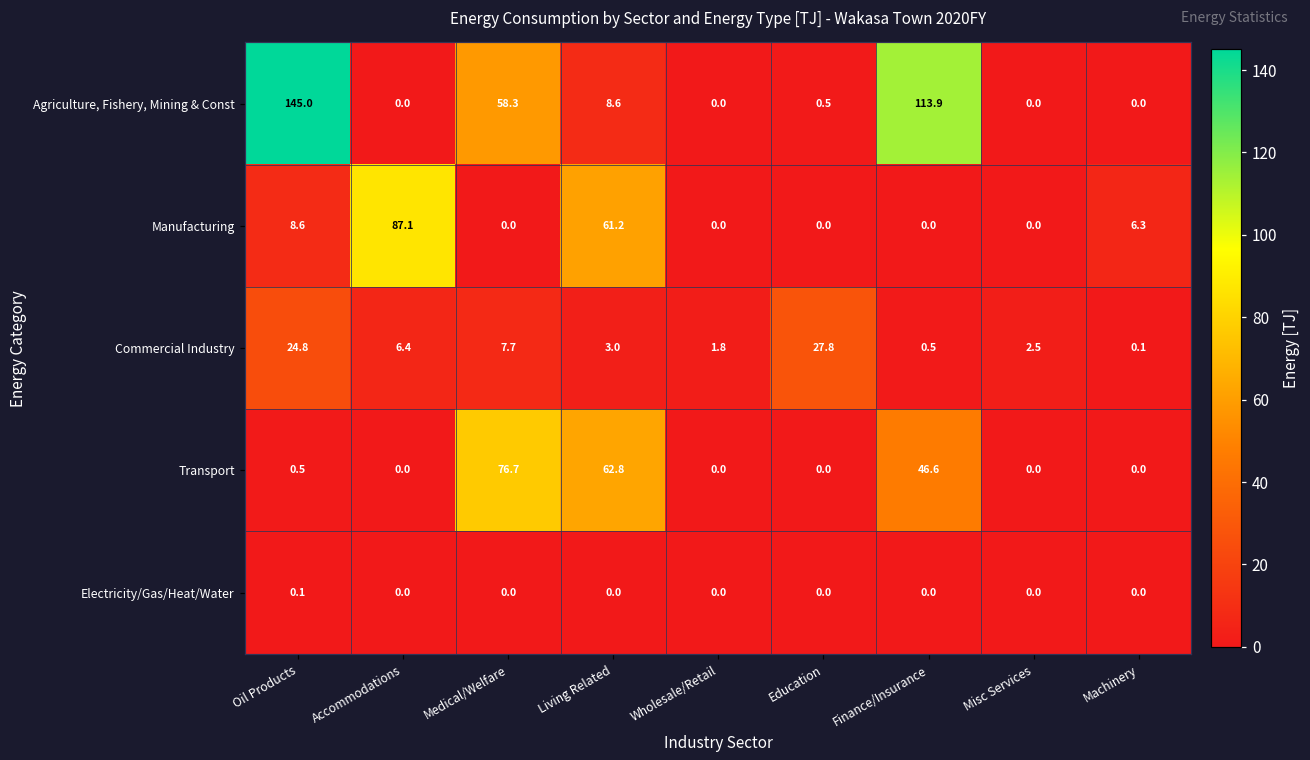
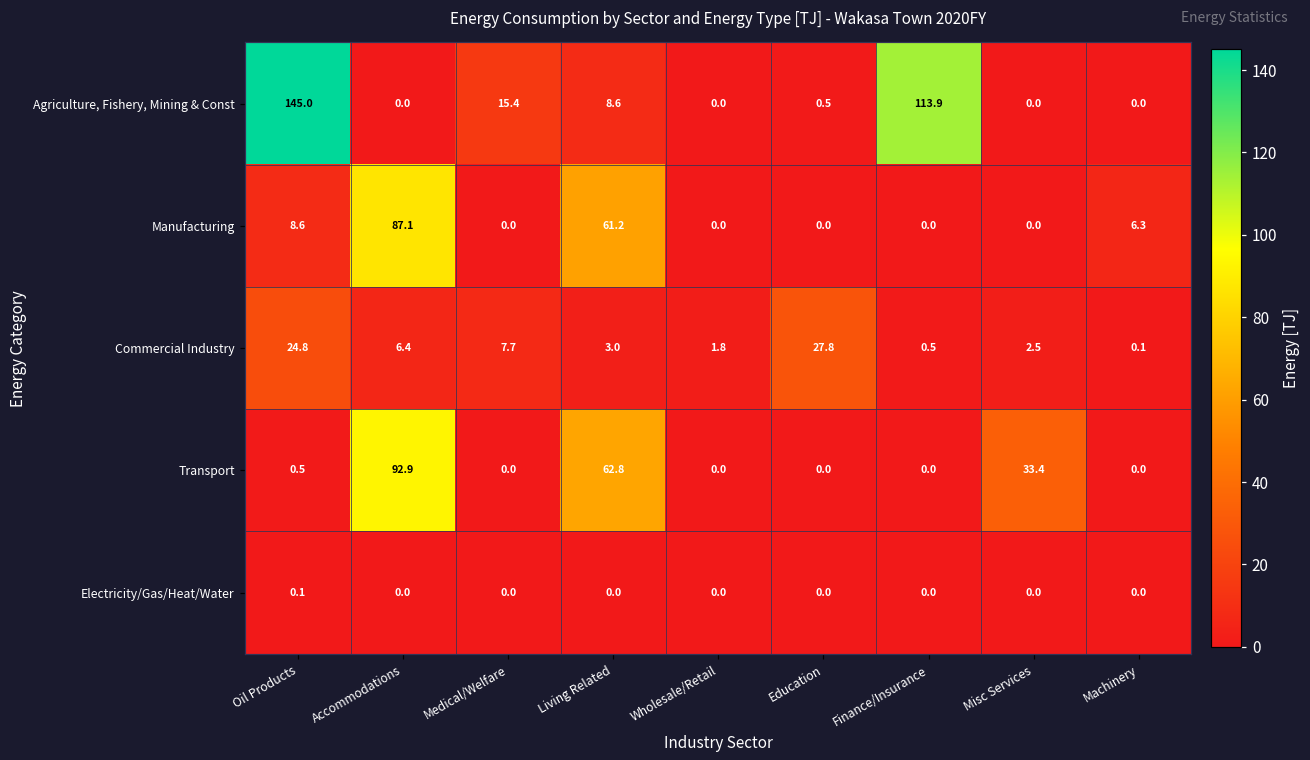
  {
    "Agriculture, Fishery, Mining & Const": {
      "Oil Products": 145.0,
      "Accommodations": 0.0,
-     "Medical/Welfare": 58.3,
+     "Medical/Welfare": 15.4,
      "Living Related": 8.6,
      "Wholesale/Retail": 0.0,
      "Education": 0.5,
      "Finance/Insurance": 113.9,
      "Misc Services": 0.0,
      "Machinery": 0.0
    },
    "Manufacturing": {
      "Oil Products": 8.6,
      "Accommodations": 87.1,
      "Medical/Welfare": 0.0,
      "Living Related": 61.2,
      "Wholesale/Retail": 0.0,
      "Education": 0.0,
      "Finance/Insurance": 0.0,
      "Misc Services": 0.0,
      "Machinery": 6.3
    },
    "Commercial Industry": {
      "Oil Products": 24.8,
      "Accommodations": 6.4,
      "Medical/Welfare": 7.7,
      "Living Related": 3.0,
      "Wholesale/Retail": 1.8,
      "Education": 27.8,
      "Finance/Insurance": 0.5,
      "Misc Services": 2.5,
      "Machinery": 0.1
    },
    "Transport": {
      "Oil Products": 0.5,
-     "Accommodations": 0.0,
-     "Medical/Welfare": 76.7,
+     "Accommodations": 92.9,
+     "Medical/Welfare": 0.0,
      "Living Related": 62.8,
      "Wholesale/Retail": 0.0,
      "Education": 0.0,
-     "Finance/Insurance": 46.6,
-     "Misc Services": 0.0,
+     "Finance/Insurance": 0.0,
+     "Misc Services": 33.4,
      "Machinery": 0.0
    },
    "Electricity/Gas/Heat/Water": {
      "Oil Products": 0.1,
      "Accommodations": 0.0,
      "Medical/Welfare": 0.0,
      "Living Related": 0.0,
      "Wholesale/Retail": 0.0,
      "Education": 0.0,
      "Finance/Insurance": 0.0,
      "Misc Services": 0.0,
      "Machinery": 0.0
    }
  }
